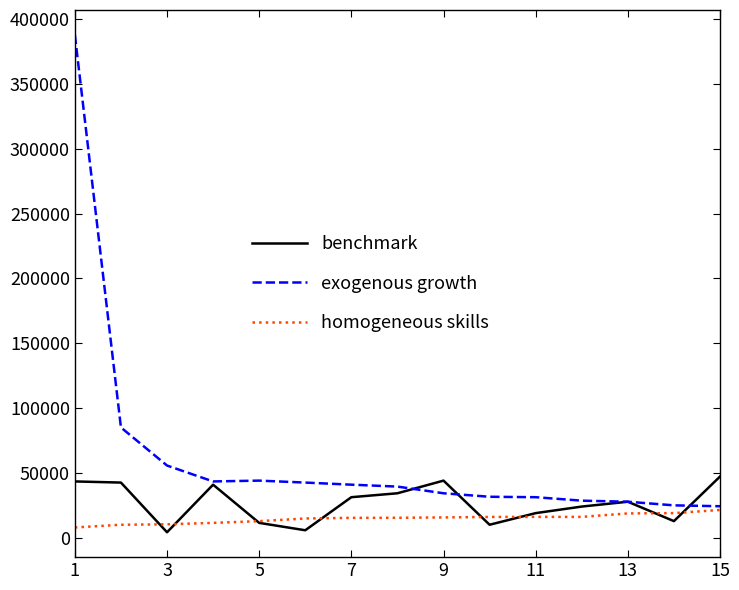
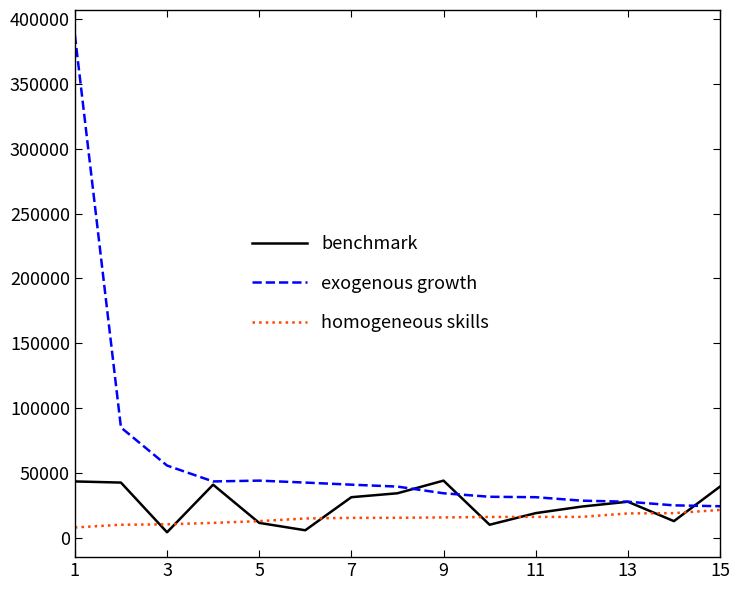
  {
    "benchmark": {
-     "15": 47000
+     "15": 40000
    },
    "exogenous growth": {
      "15": 25000
    },
    "homogeneous skills": {
      "15": 22000
    }
  }
